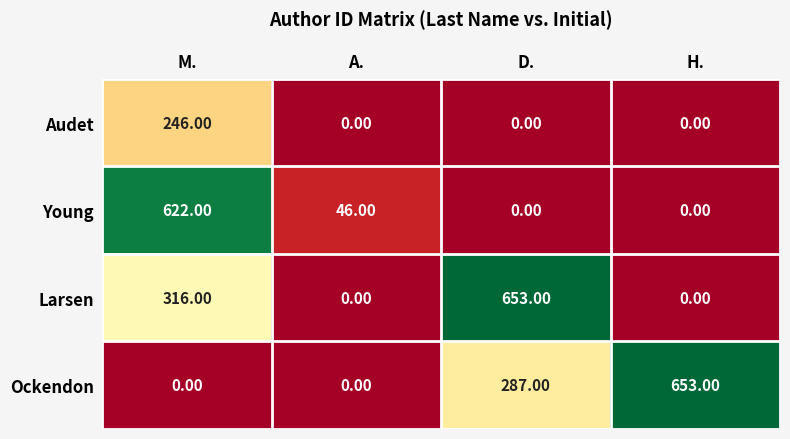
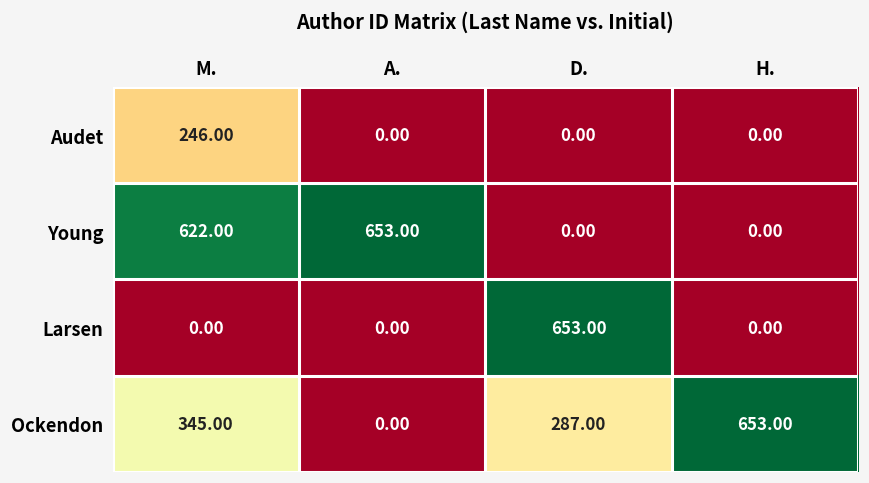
  {
    "Audet": {
      "M.": 246.00,
      "A.": 0.00,
      "D.": 0.00,
      "H.": 0.00
    },
    "Young": {
      "M.": 622.00,
-     "A.": 46.00,
+     "A.": 653.00,
      "D.": 0.00,
      "H.": 0.00
    },
    "Larsen": {
-     "M.": 316.00,
+     "M.": 0.00,
      "A.": 0.00,
      "D.": 653.00,
      "H.": 0.00
    },
    "Ockendon": {
-     "M.": 0.00,
+     "M.": 345.00,
      "A.": 0.00,
      "D.": 287.00,
      "H.": 653.00
    }
  }
